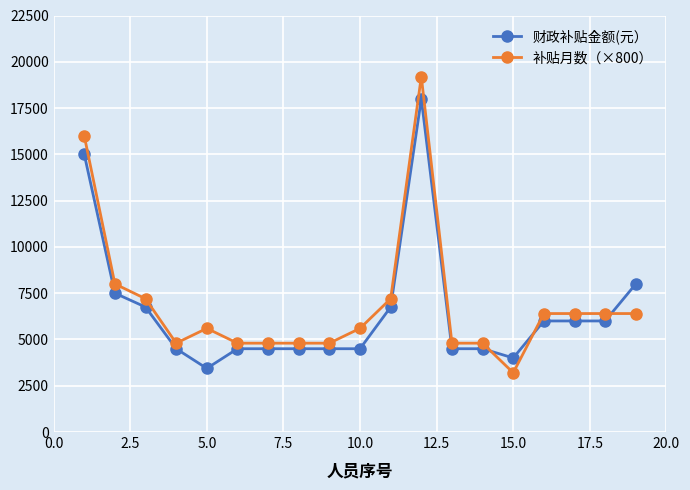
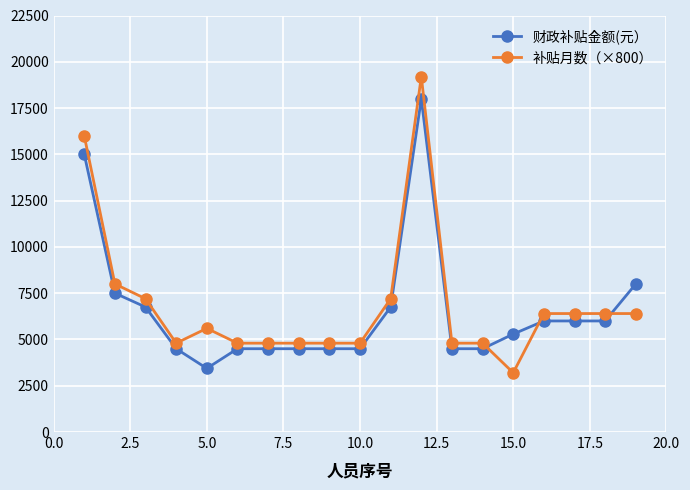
  {
    "财政补贴金额(元）": {
      "5.0": 3400,
      "10.0": 4500,
-     "15.0": 4000
+     "15.0": 5300
    },
    "补贴月数（×800）": {
      "5.0": 5600,
-     "10.0": 5600,
+     "10.0": 4800,
      "15.0": 3200
    }
  }
